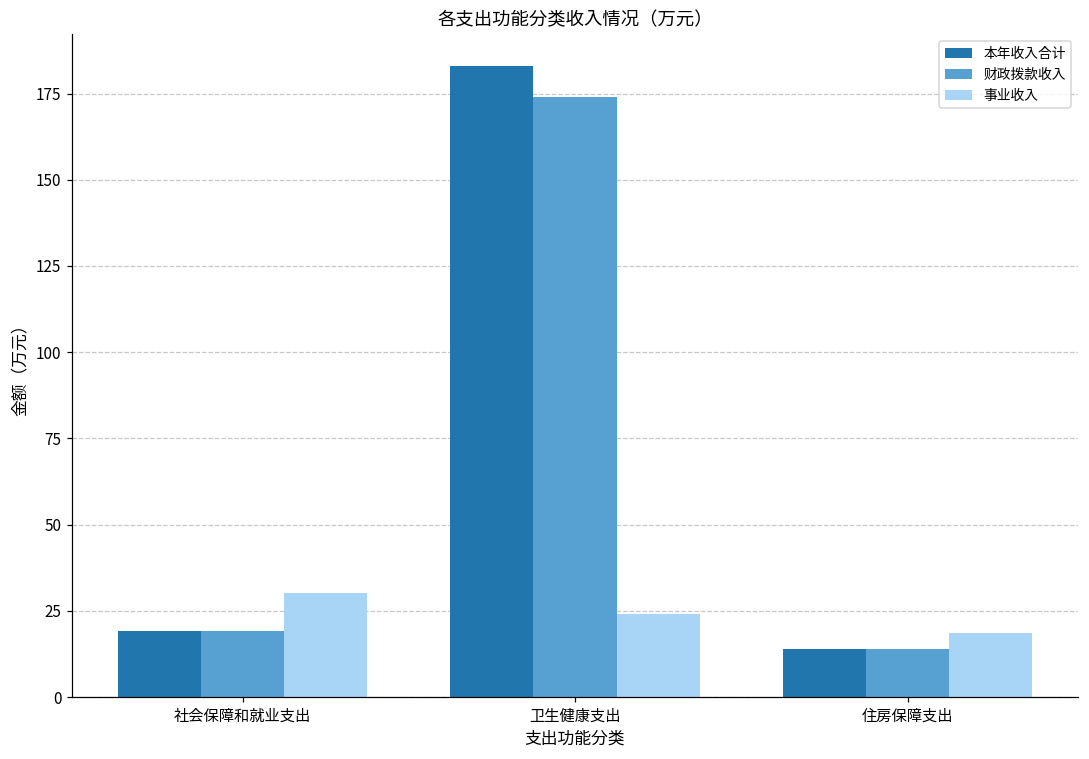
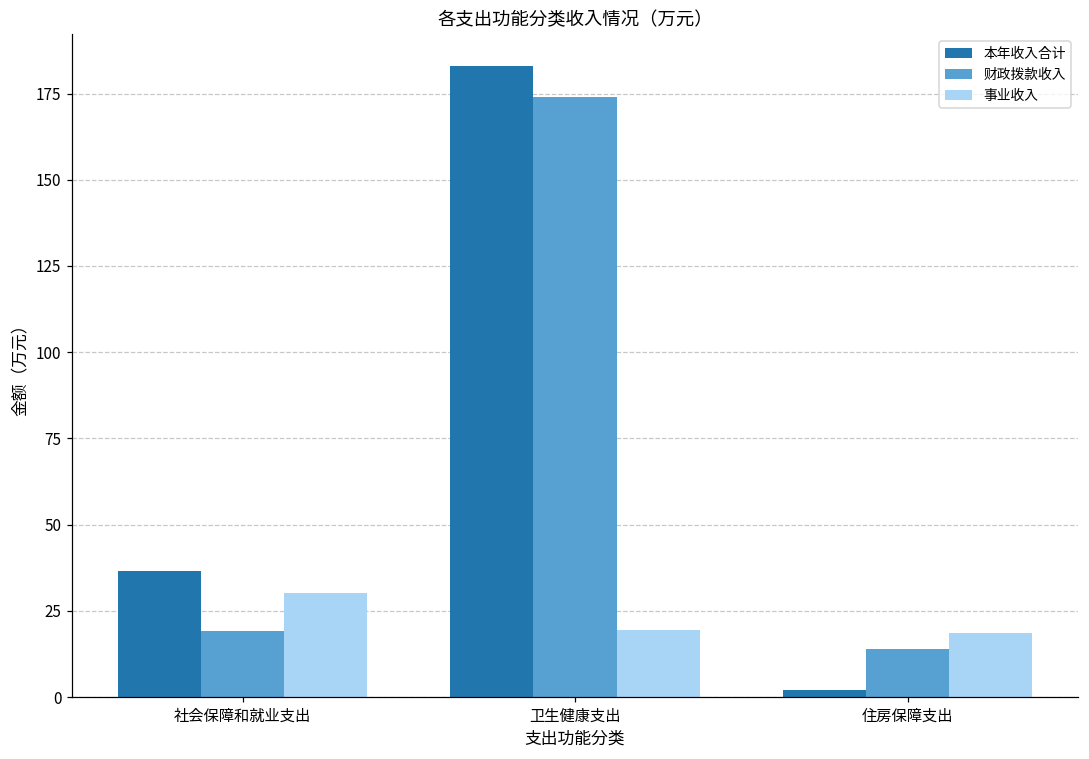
  {
    "本年收入合计": {
-     "社会保障和就业支出": 19,
+     "社会保障和就业支出": 36,
      "卫生健康支出": 183,
-     "住房保障支出": 14
+     "住房保障支出": 2
    },
    "财政拨款收入": {
      "社会保障和就业支出": 19,
      "卫生健康支出": 174,
      "住房保障支出": 14
    },
    "事业收入": {
      "社会保障和就业支出": 30,
-     "卫生健康支出": 24,
+     "卫生健康支出": 19,
      "住房保障支出": 19
    }
  }
